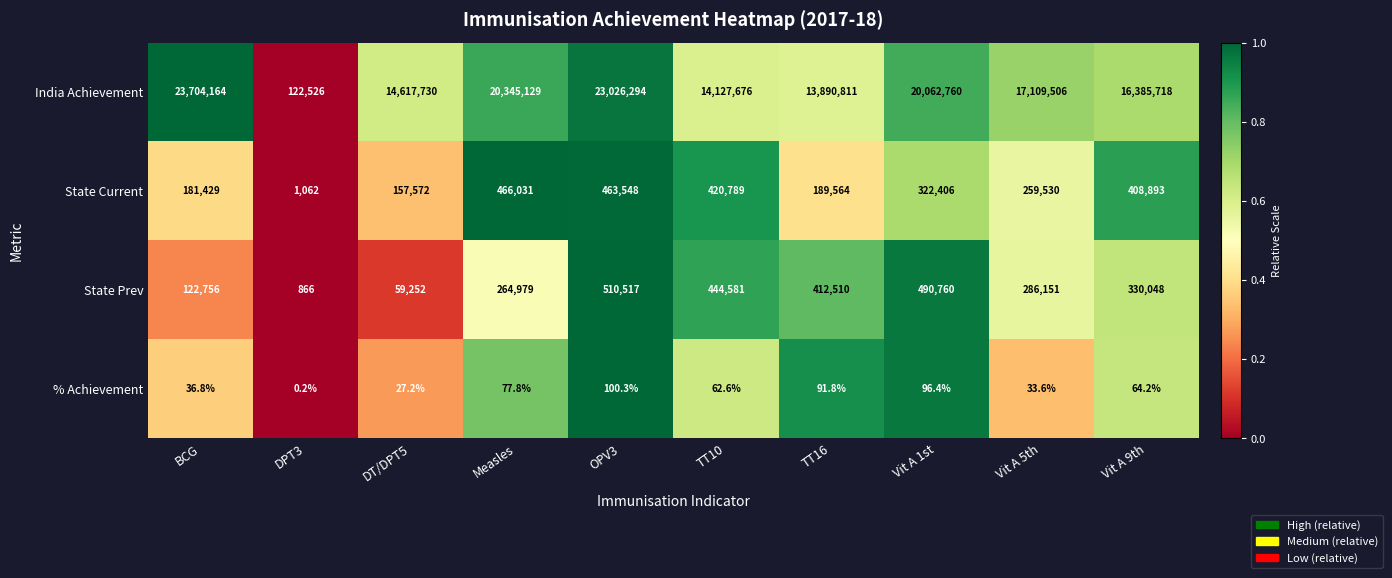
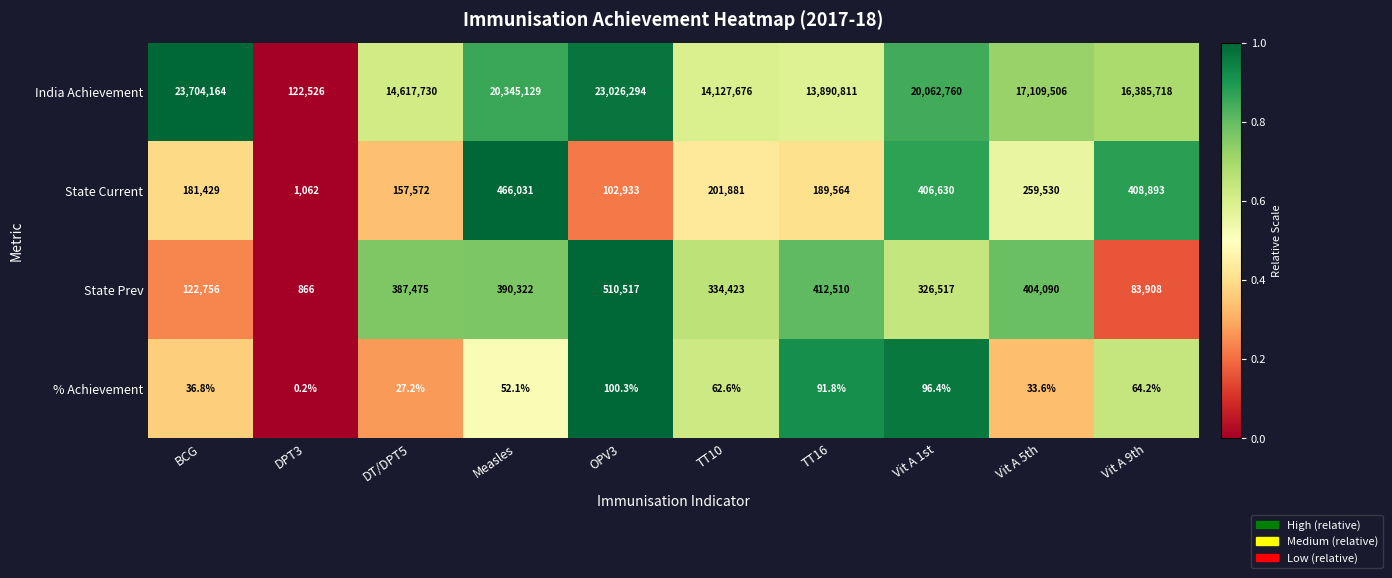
  {
    "India Achievement": {
      "BCG": "23,704,164",
      "DPT3": "122,526",
      "DT/DPT5": "14,617,730",
      "Measles": "20,345,129",
      "OPV3": "23,026,294",
      "TT10": "14,127,676",
      "TT16": "13,890,811",
      "Vit A 1st": "20,062,760",
      "Vit A 5th": "17,109,506",
      "Vit A 9th": "16,385,718"
    },
    "State Current": {
      "BCG": "181,429",
      "DPT3": "1,062",
      "DT/DPT5": "157,572",
      "Measles": "466,031",
-     "OPV3": "463,548",
-     "TT10": "420,789",
+     "OPV3": "102,933",
+     "TT10": "201,881",
      "TT16": "189,564",
-     "Vit A 1st": "322,406",
+     "Vit A 1st": "406,630",
      "Vit A 5th": "259,530",
      "Vit A 9th": "408,893"
    },
    "State Prev": {
      "BCG": "122,756",
      "DPT3": "866",
-     "DT/DPT5": "59,252",
-     "Measles": "264,979",
+     "DT/DPT5": "387,475",
+     "Measles": "390,322",
      "OPV3": "510,517",
-     "TT10": "444,581",
+     "TT10": "334,423",
      "TT16": "412,510",
-     "Vit A 1st": "490,760",
-     "Vit A 5th": "286,151",
-     "Vit A 9th": "330,048"
+     "Vit A 1st": "326,517",
+     "Vit A 5th": "404,090",
+     "Vit A 9th": "83,908"
    },
    "% Achievement": {
      "BCG": "36.8%",
      "DPT3": "0.2%",
      "DT/DPT5": "27.2%",
-     "Measles": "77.8%",
+     "Measles": "52.1%",
      "OPV3": "100.3%",
      "TT10": "62.6%",
      "TT16": "91.8%",
      "Vit A 1st": "96.4%",
      "Vit A 5th": "33.6%",
      "Vit A 9th": "64.2%"
    }
  }
